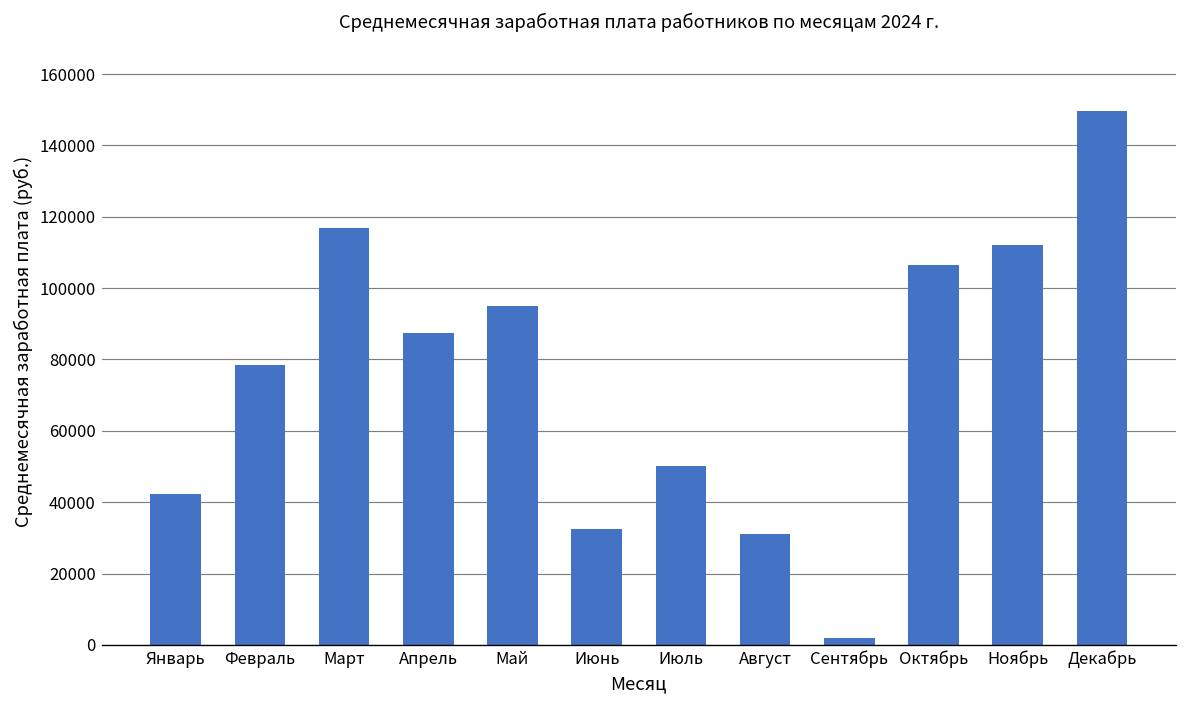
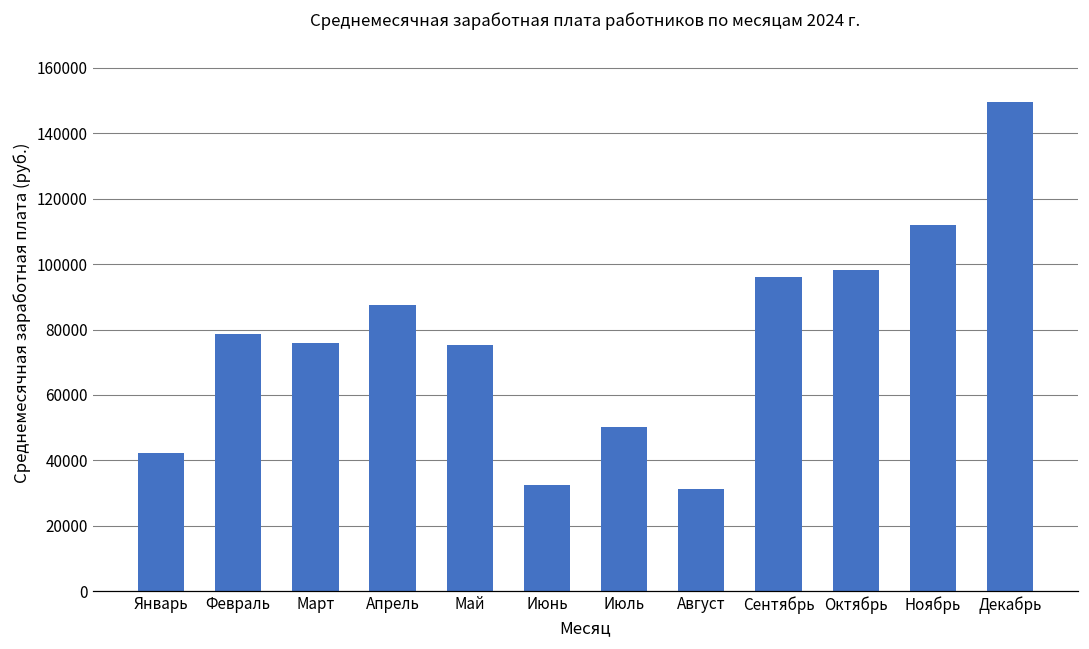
  {
    "Январь": 42000,
    "Февраль": 79000,
-   "Март": 117000,
+   "Март": 76000,
    "Апрель": 88000,
-   "Май": 95000,
+   "Май": 75000,
    "Июнь": 32000,
    "Июль": 50000,
    "Август": 31000,
-   "Сентябрь": 2000,
-   "Октябрь": 106000,
+   "Сентябрь": 96000,
+   "Октябрь": 98000,
    "Ноябрь": 112000,
    "Декабрь": 150000
  }
